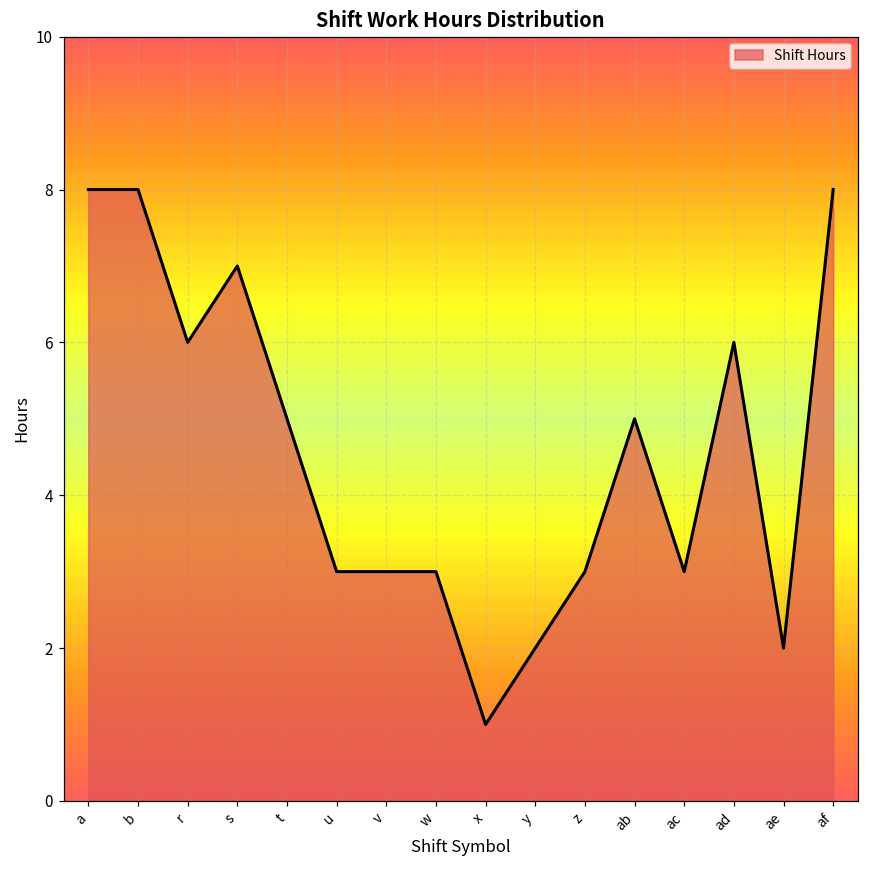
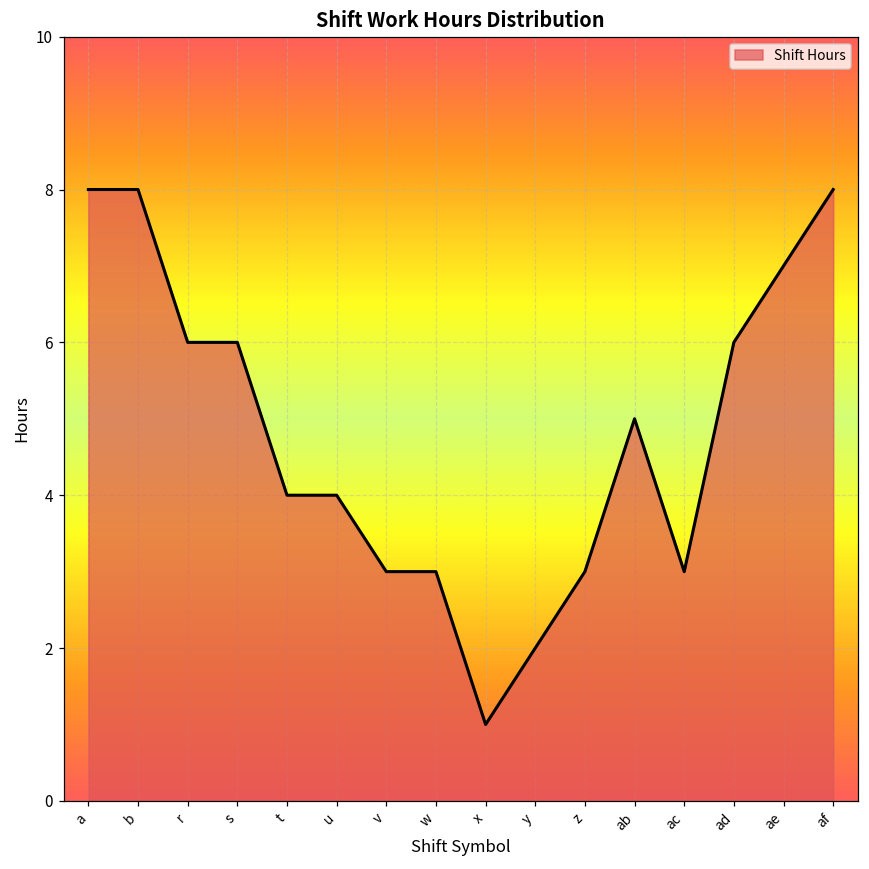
  {
    "a": 8,
    "b": 8,
    "r": 6,
-   "s": 7,
-   "t": 5,
-   "u": 3,
+   "s": 6,
+   "t": 4,
+   "u": 4,
    "v": 3,
    "w": 3,
    "x": 1,
    "y": 2,
    "z": 3,
    "ab": 5,
    "ac": 3,
    "ad": 6,
-   "ae": 2,
+   "ae": 7,
    "af": 8
  }
